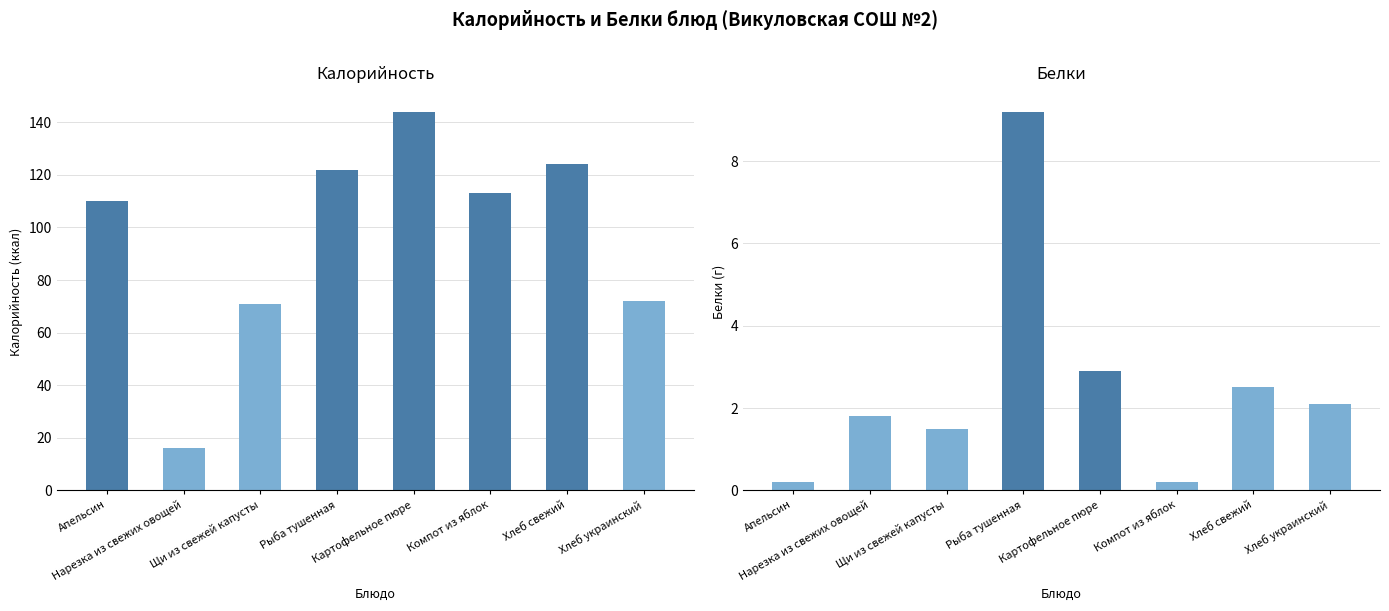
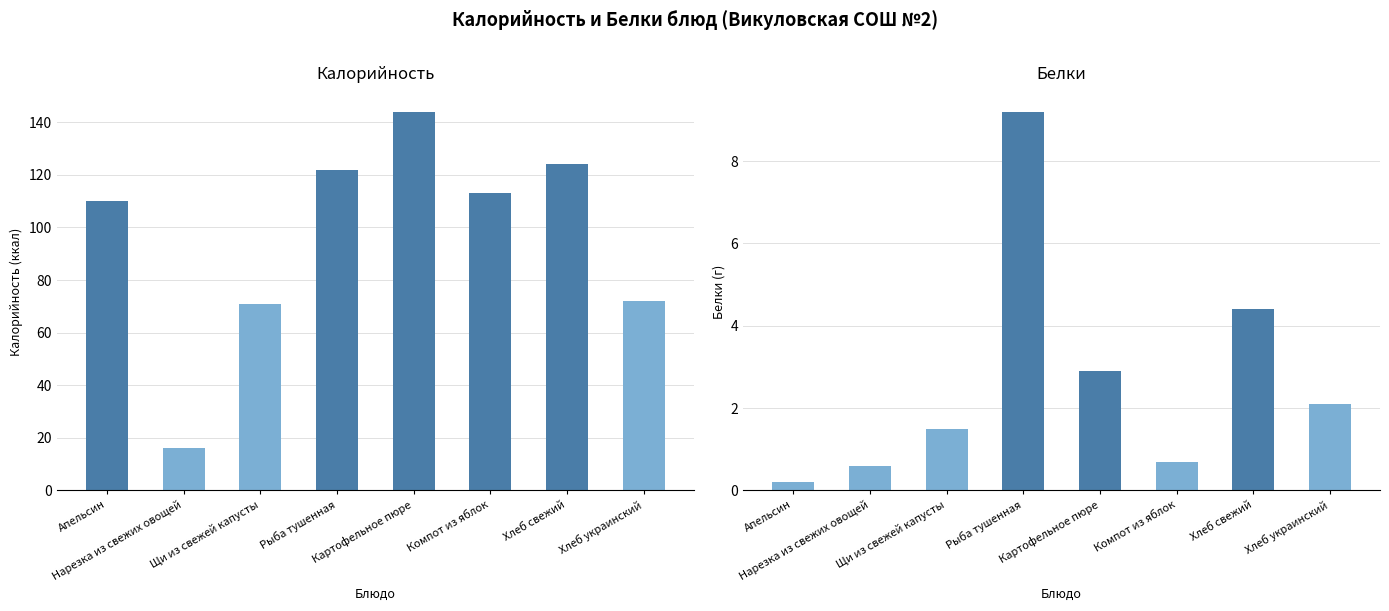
  {
    "Калорийность": {
      "Апельсин": 110,
      "Нарезка из свежих овощей": 16,
      "Щи из свежей капусты": 71,
      "Рыба тушенная": 122,
      "Картофельное пюре": 144,
      "Компот из яблок": 113,
      "Хлеб свежий": 124,
      "Хлеб украинский": 72
    },
    "Белки": {
      "Апельсин": 0.2,
-     "Нарезка из свежих овощей": 1.8,
+     "Нарезка из свежих овощей": 0.6,
      "Щи из свежей капусты": 1.5,
      "Рыба тушенная": 9.2,
      "Картофельное пюре": 2.9,
-     "Компот из яблок": 0.2,
-     "Хлеб свежий": 2.5,
+     "Компот из яблок": 0.7,
+     "Хлеб свежий": 4.4,
      "Хлеб украинский": 2.1
    }
  }
